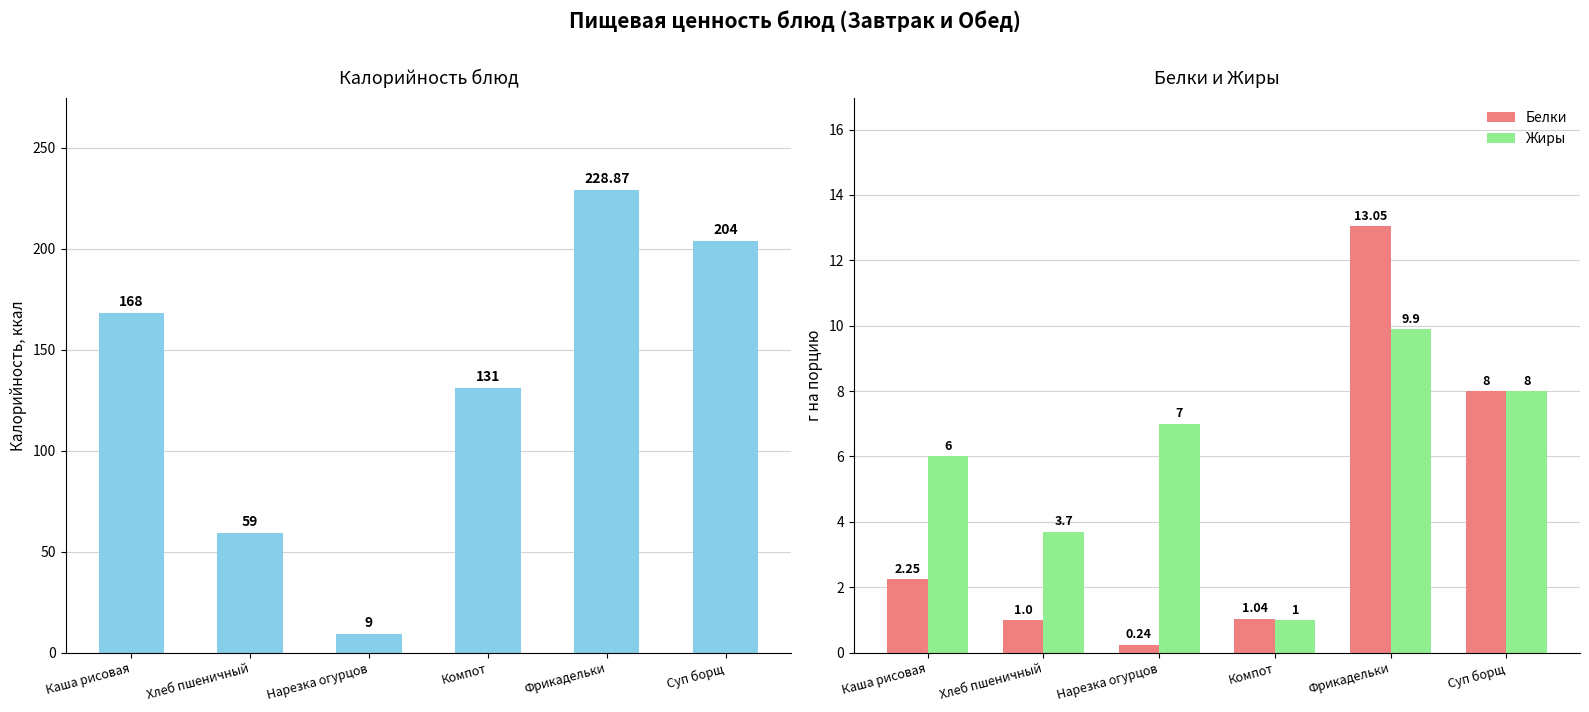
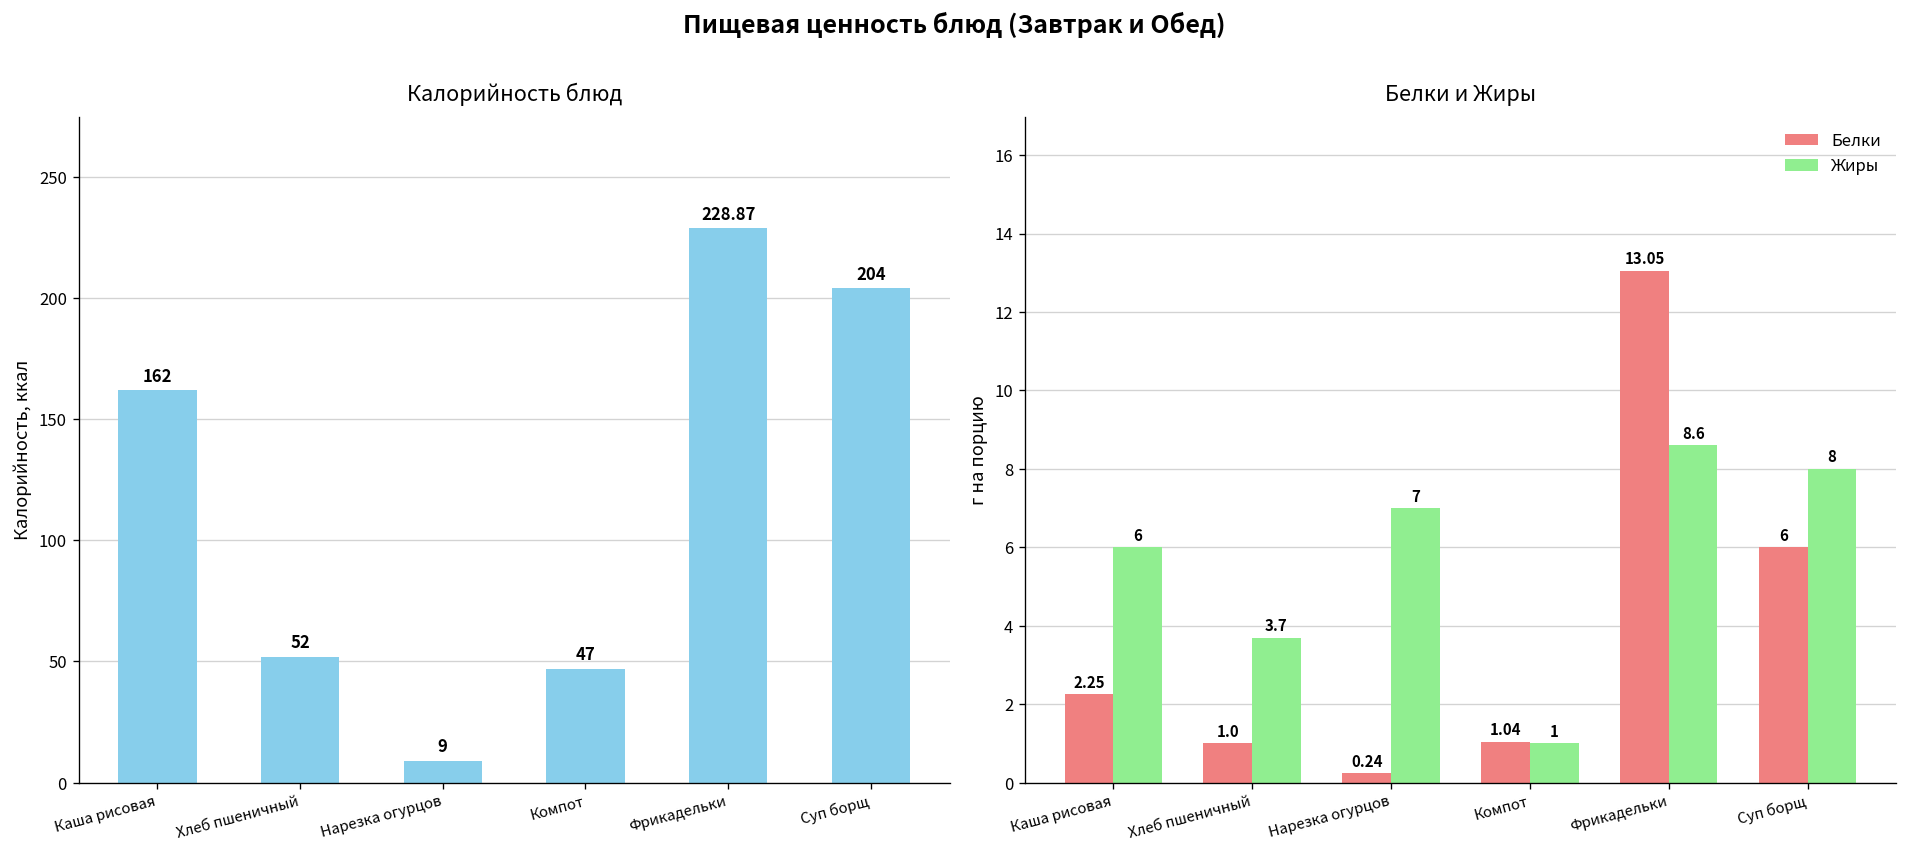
  {
    "Калорийность блюд": {
-     "Каша рисовая": 168,
-     "Хлеб пшеничный": 59,
+     "Каша рисовая": 162,
+     "Хлеб пшеничный": 52,
      "Нарезка огурцов": 9,
-     "Компот": 131,
+     "Компот": 47,
      "Фрикадельки": 228.87,
      "Суп борщ": 204
    },
    "Белки и Жиры": {
      "Белки": {
        "Каша рисовая": 2.25,
        "Хлеб пшеничный": 1.0,
        "Нарезка огурцов": 0.24,
        "Компот": 1.04,
        "Фрикадельки": 13.05,
-       "Суп борщ": 8
+       "Суп борщ": 6
      },
      "Жиры": {
        "Каша рисовая": 6,
        "Хлеб пшеничный": 3.7,
        "Нарезка огурцов": 7,
        "Компот": 1,
-       "Фрикадельки": 9.9,
+       "Фрикадельки": 8.6,
        "Суп борщ": 8
      }
    }
  }
